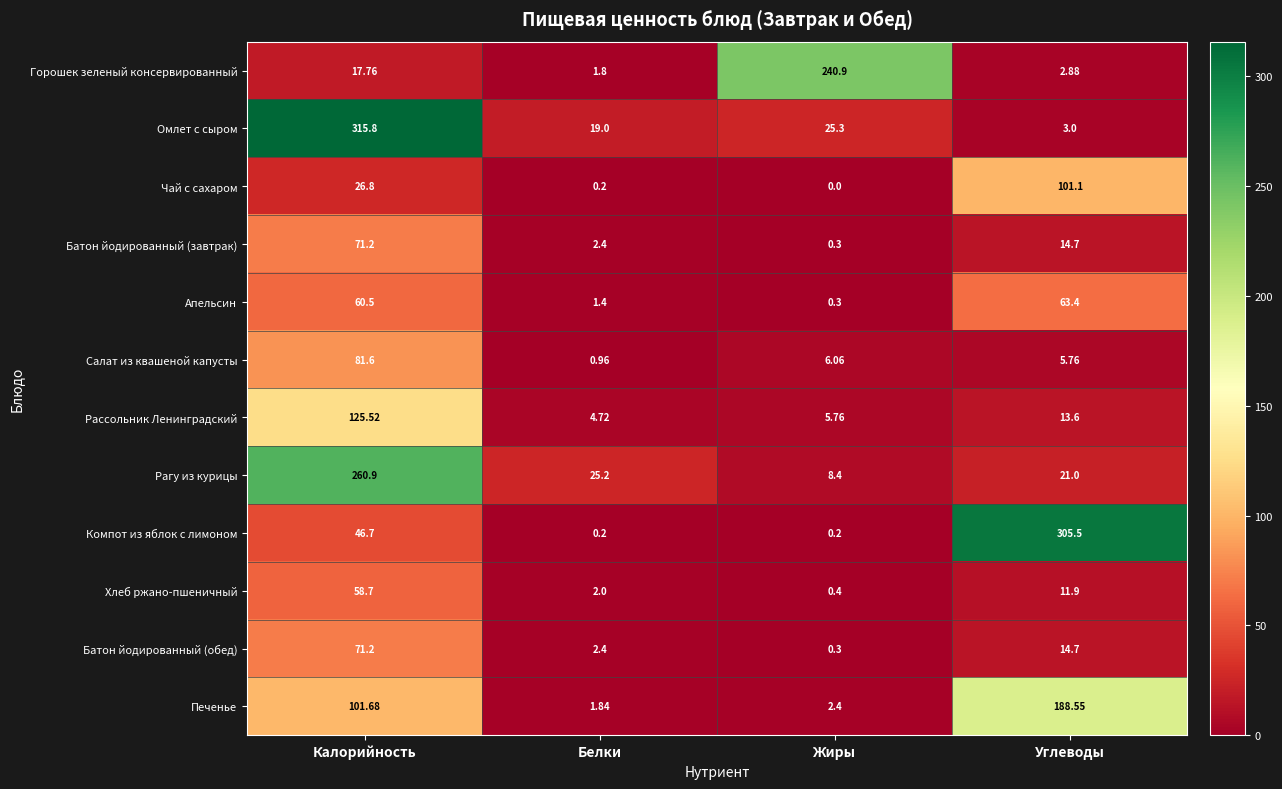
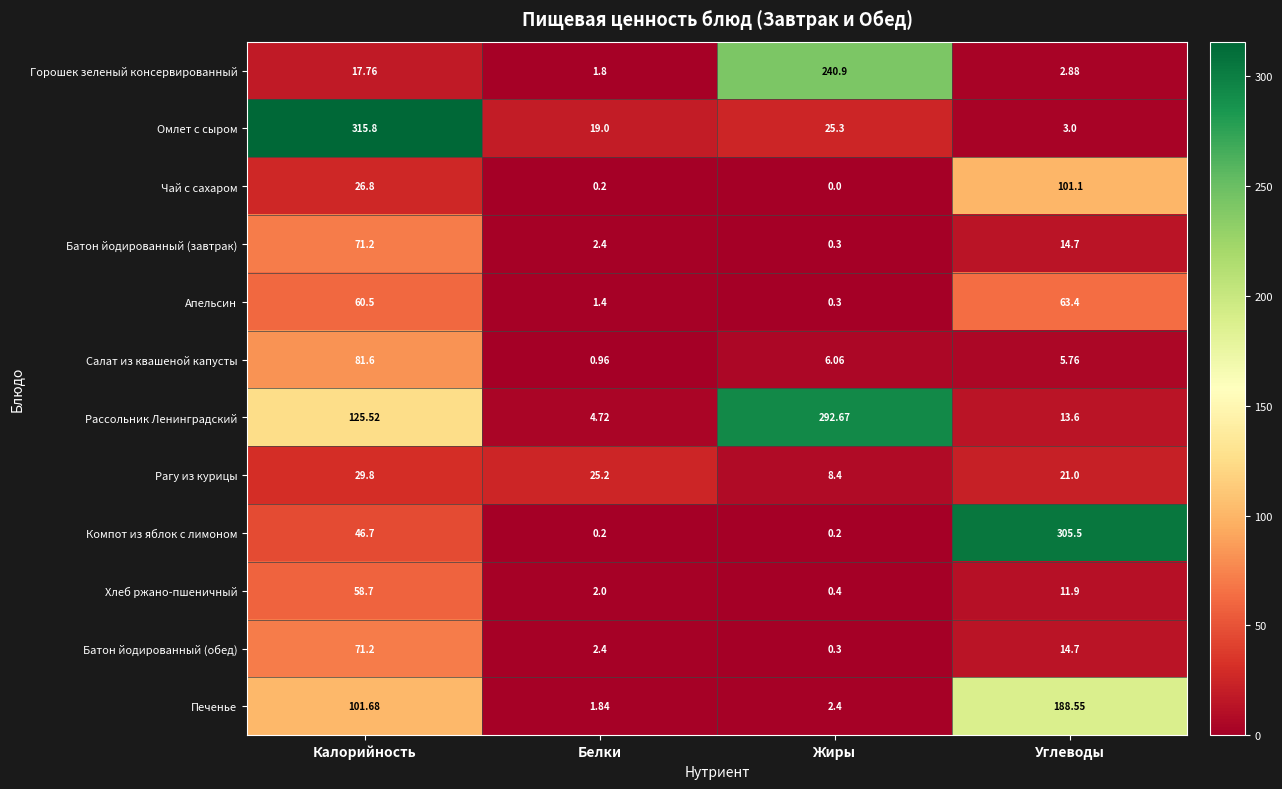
  {
    "Горошек зеленый консервированный": {
      "Калорийность": 17.76,
      "Белки": 1.8,
      "Жиры": 240.9,
      "Углеводы": 2.88
    },
    "Омлет с сыром": {
      "Калорийность": 315.8,
      "Белки": 19.0,
      "Жиры": 25.3,
      "Углеводы": 3.0
    },
    "Чай с сахаром": {
      "Калорийность": 26.8,
      "Белки": 0.2,
      "Жиры": 0.0,
      "Углеводы": 101.1
    },
    "Батон йодированный (завтрак)": {
      "Калорийность": 71.2,
      "Белки": 2.4,
      "Жиры": 0.3,
      "Углеводы": 14.7
    },
    "Апельсин": {
      "Калорийность": 60.5,
      "Белки": 1.4,
      "Жиры": 0.3,
      "Углеводы": 63.4
    },
    "Салат из квашеной капусты": {
      "Калорийность": 81.6,
      "Белки": 0.96,
      "Жиры": 6.06,
      "Углеводы": 5.76
    },
    "Рассольник Ленинградский": {
      "Калорийность": 125.52,
      "Белки": 4.72,
-     "Жиры": 5.76,
+     "Жиры": 292.67,
      "Углеводы": 13.6
    },
    "Рагу из курицы": {
-     "Калорийность": 260.9,
+     "Калорийность": 29.8,
      "Белки": 25.2,
      "Жиры": 8.4,
      "Углеводы": 21.0
    },
    "Компот из яблок с лимоном": {
      "Калорийность": 46.7,
      "Белки": 0.2,
      "Жиры": 0.2,
      "Углеводы": 305.5
    },
    "Хлеб ржано-пшеничный": {
      "Калорийность": 58.7,
      "Белки": 2.0,
      "Жиры": 0.4,
      "Углеводы": 11.9
    },
    "Батон йодированный (обед)": {
      "Калорийность": 71.2,
      "Белки": 2.4,
      "Жиры": 0.3,
      "Углеводы": 14.7
    },
    "Печенье": {
      "Калорийность": 101.68,
      "Белки": 1.84,
      "Жиры": 2.4,
      "Углеводы": 188.55
    }
  }
